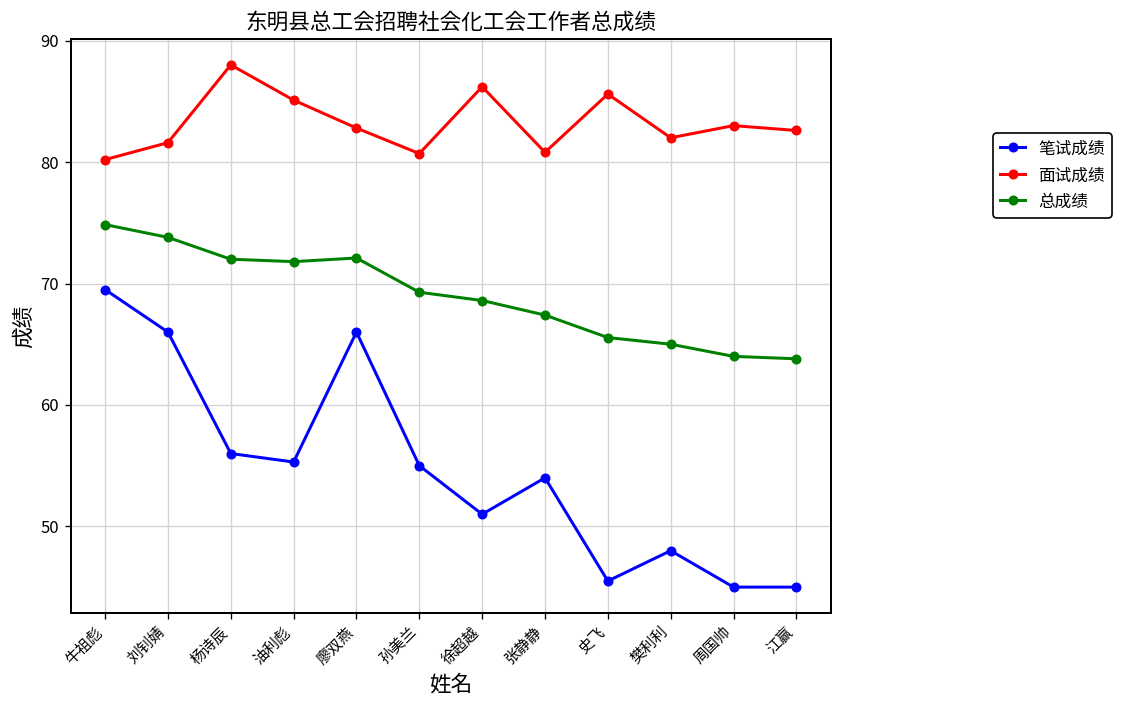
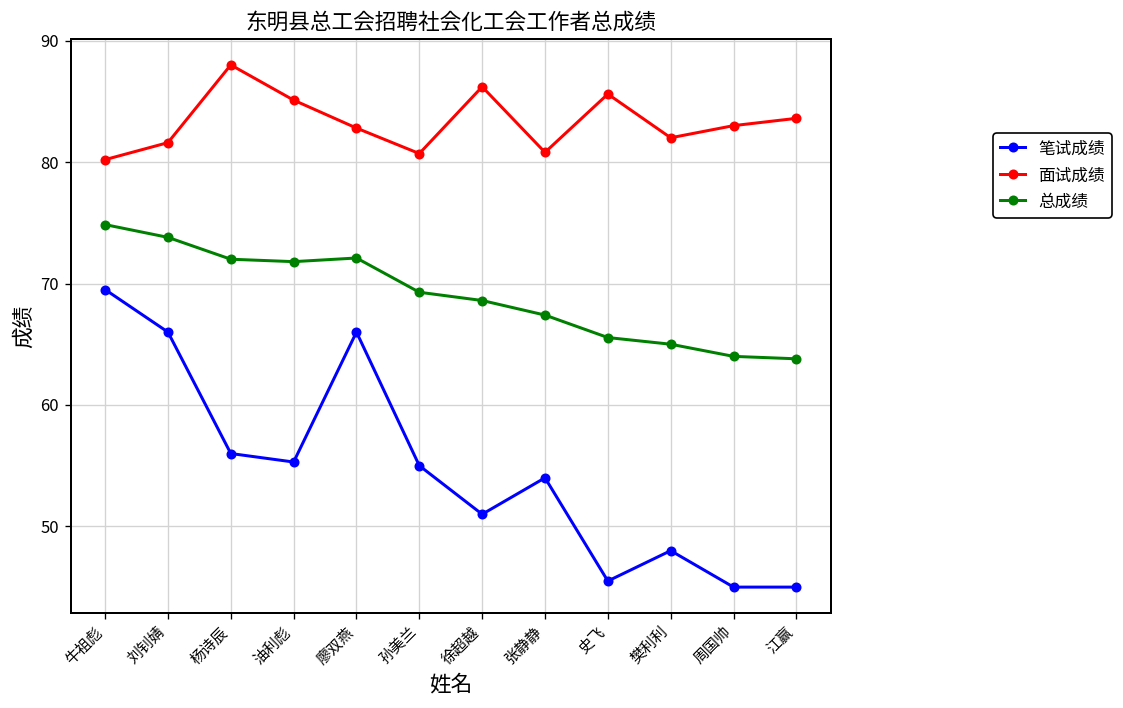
  {
    "笔试成绩": {
      "牛祖彪": 69.5,
      "刘钊婧": 66.0,
      "杨诗辰": 56.0,
      "油利彪": 55.3,
      "廖双燕": 66.0,
      "孙美兰": 55.0,
      "徐超越": 51.0,
      "张静静": 54.0,
      "史飞": 45.5,
      "樊利利": 48.0,
      "周国帅": 45.0,
      "江赢": 45.0
    },
    "面试成绩": {
      "牛祖彪": 80.2,
      "刘钊婧": 81.6,
      "杨诗辰": 88.0,
      "油利彪": 85.1,
      "廖双燕": 82.8,
      "孙美兰": 80.7,
      "徐超越": 86.2,
      "张静静": 80.8,
      "史飞": 85.6,
      "樊利利": 82.0,
      "周国帅": 83.0,
-     "江赢": 82.6
+     "江赢": 83.6
    },
    "总成绩": {
      "牛祖彪": 74.9,
      "刘钊婧": 73.8,
      "杨诗辰": 72.0,
      "油利彪": 71.8,
      "廖双燕": 72.1,
      "孙美兰": 69.3,
      "徐超越": 68.6,
      "张静静": 67.4,
      "史飞": 65.6,
      "樊利利": 65.0,
      "周国帅": 64.0,
      "江赢": 63.8
    }
  }
